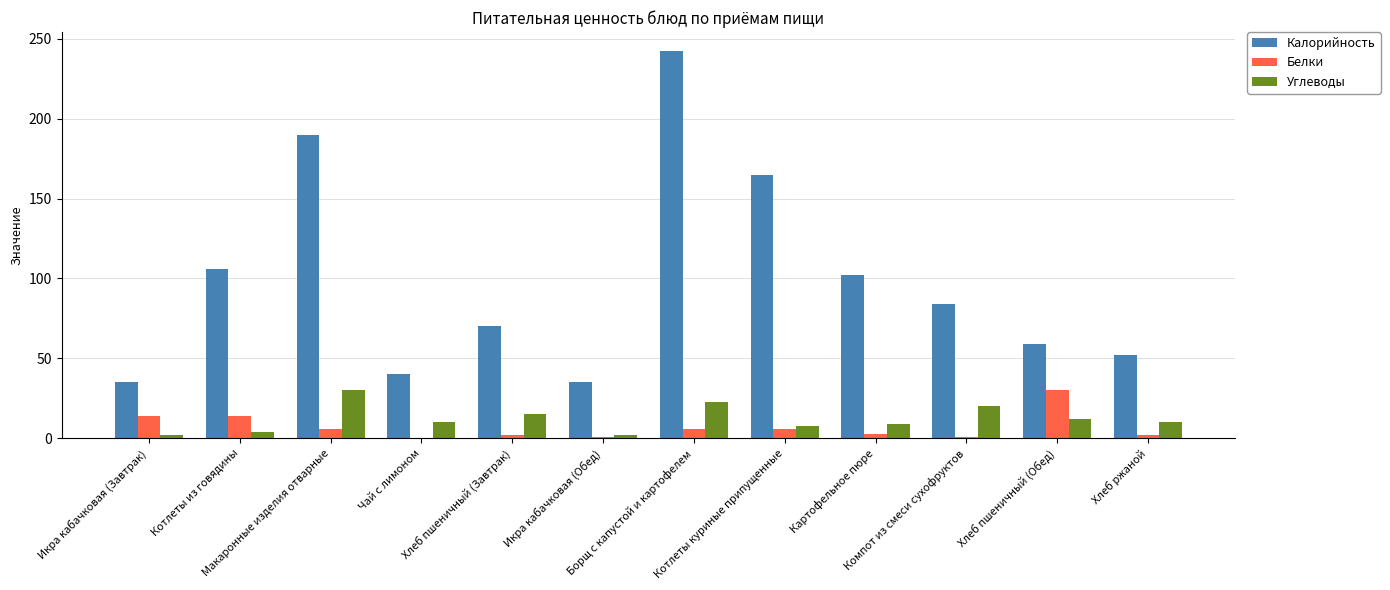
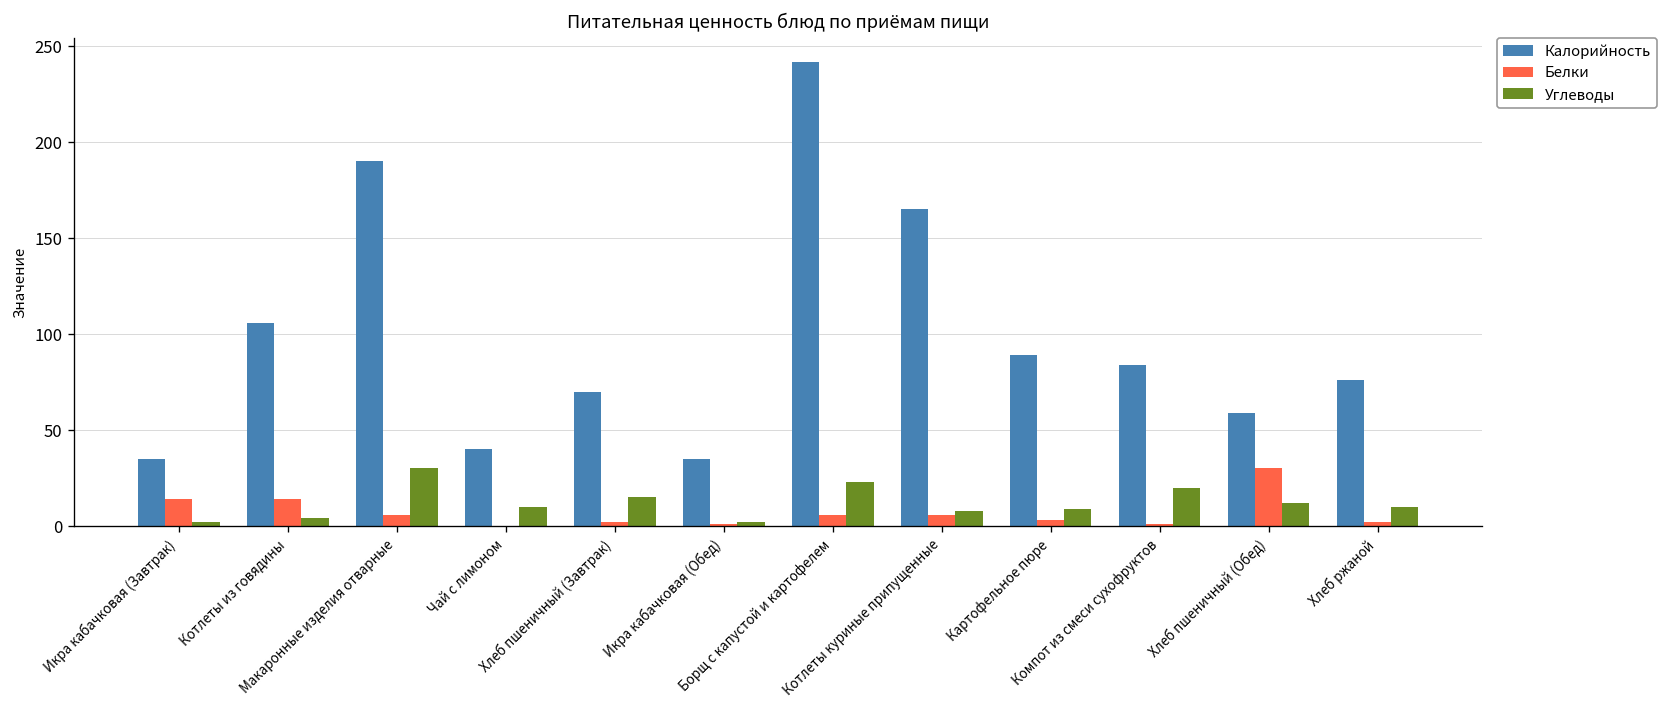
  {
    "Калорийность": {
      "Икра кабачковая (Завтрак)": 35,
      "Котлеты из говядины": 106,
      "Макаронные изделия отварные": 190,
      "Чай с лимоном": 40,
      "Хлеб пшеничный (Завтрак)": 70,
      "Икра кабачковая (Обед)": 35,
      "Борщ с капустой и картофелем": 242,
      "Котлеты куриные припущенные": 165,
-     "Картофельное пюре": 102,
+     "Картофельное пюре": 89,
      "Компот из смеси сухофруктов": 84,
      "Хлеб пшеничный (Обед)": 59,
-     "Хлеб ржаной": 52
+     "Хлеб ржаной": 76
    },
    "Белки": {
      "Икра кабачковая (Завтрак)": 14,
      "Котлеты из говядины": 14,
      "Макаронные изделия отварные": 6,
      "Чай с лимоном": 0,
      "Хлеб пшеничный (Завтрак)": 2,
      "Борщ с капустой и картофелем": 6,
      "Котлеты куриные припущенные": 6,
      "Картофельное пюре": 3,
      "Хлеб пшеничный (Обед)": 30,
      "Хлеб ржаной": 2
    },
    "Углеводы": {
      "Икра кабачковая (Завтрак)": 2,
      "Котлеты из говядины": 4,
      "Макаронные изделия отварные": 30,
      "Чай с лимоном": 10,
      "Хлеб пшеничный (Завтрак)": 15,
      "Икра кабачковая (Обед)": 2,
      "Борщ с капустой и картофелем": 23,
      "Котлеты куриные припущенные": 8,
      "Картофельное пюре": 9,
      "Компот из смеси сухофруктов": 20,
      "Хлеб пшеничный (Обед)": 12,
      "Хлеб ржаной": 10
    }
  }
